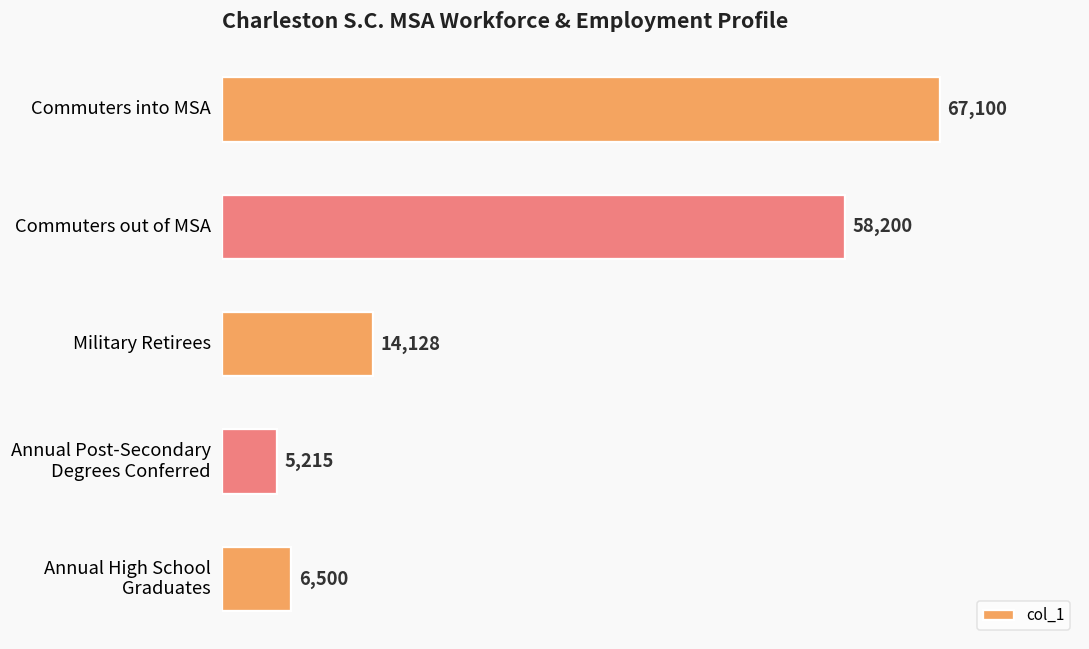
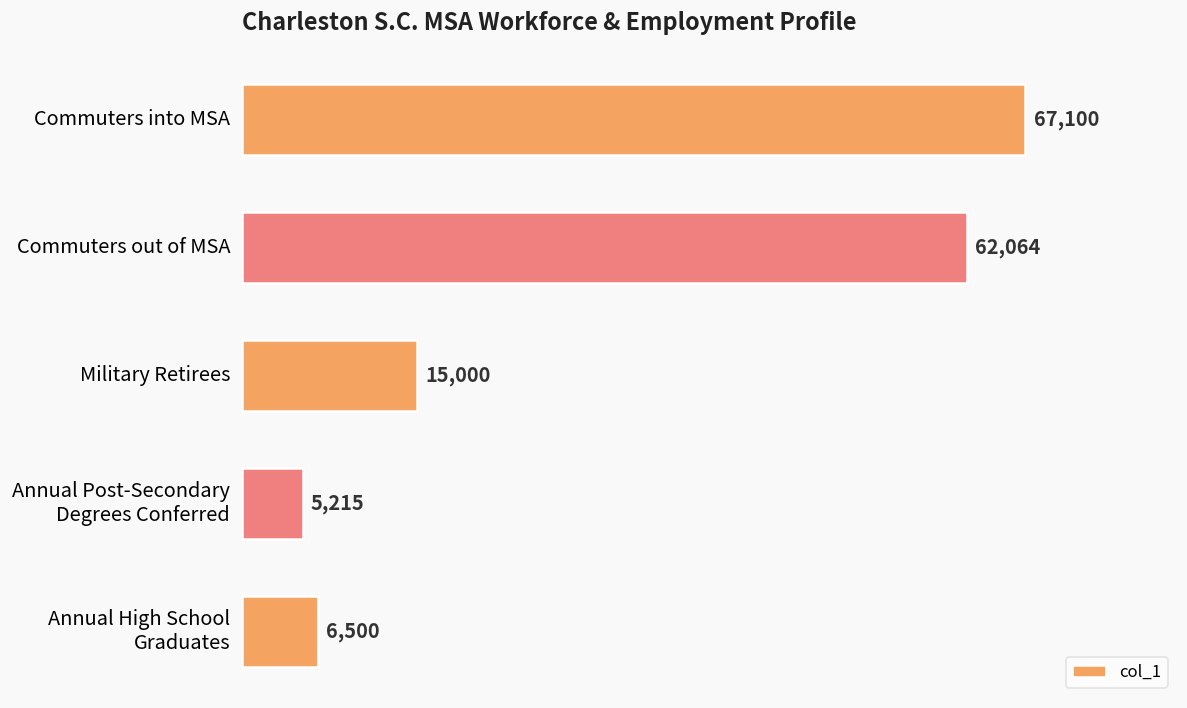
  {
    "Commuters into MSA": "67,100",
-   "Commuters out of MSA": "58,200",
-   "Military Retirees": "14,128",
+   "Commuters out of MSA": "62,064",
+   "Military Retirees": "15,000",
    "Annual Post-Secondary Degrees Conferred": "5,215",
    "Annual High School Graduates": "6,500"
  }
